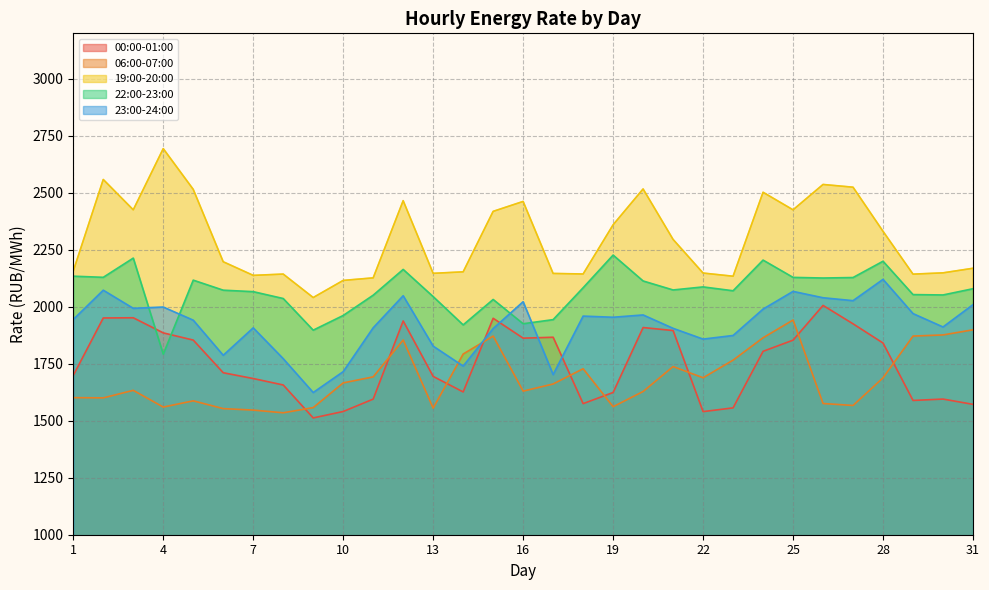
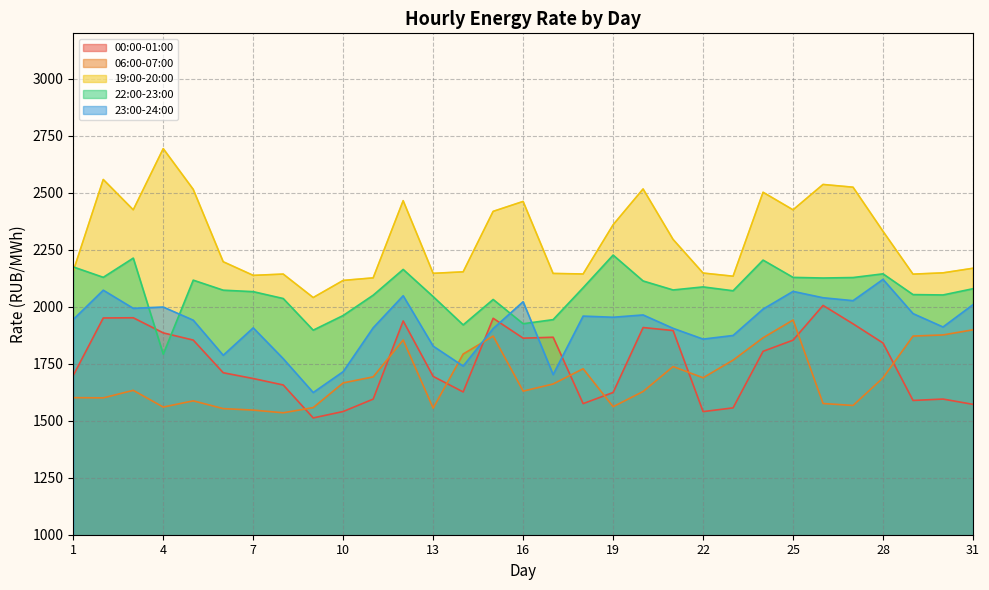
  {
    "22:00-23:00": {
-     "1": 2130,
+     "1": 2180,
      "4": 1790,
      "7": 2070,
      "10": 1960,
      "13": 2040,
      "16": 1930,
      "19": 2230,
      "22": 2090,
      "25": 2130,
-     "28": 2200,
+     "28": 2140,
      "31": 2080
    },
    "23:00-24:00": {
      "1": 1940,
      "4": 2000,
      "7": 1910,
      "10": 1720,
      "13": 1830,
      "16": 2020,
      "19": 1950,
      "22": 1860,
      "25": 2070,
      "28": 2120,
      "31": 2010
    }
  }
